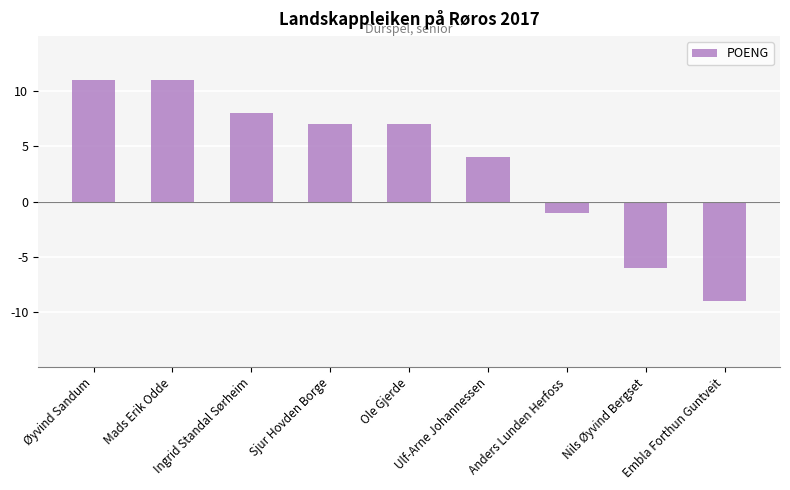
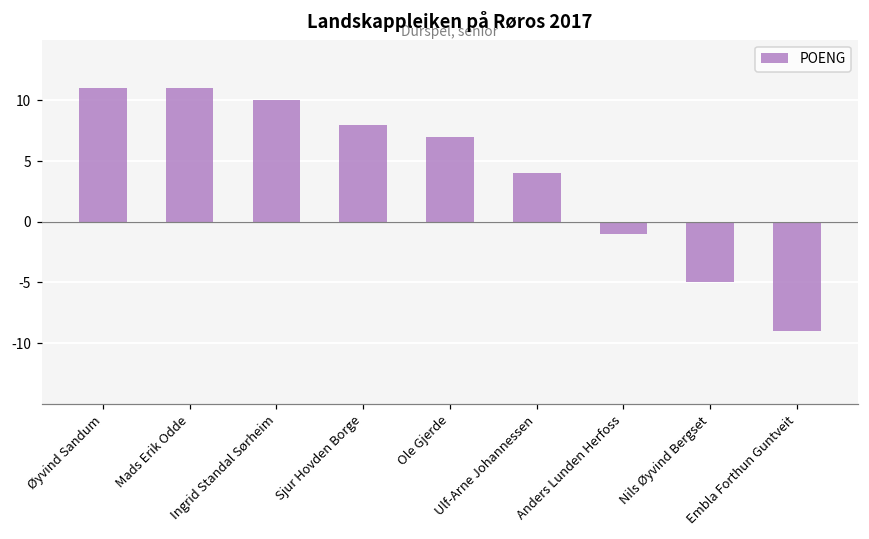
  {
    "Øyvind Sandum": 11.0,
    "Mads Erik Odde": 11.0,
-   "Ingrid Standal Sørheim": 8.0,
-   "Sjur Hovden Borge": 7.0,
+   "Ingrid Standal Sørheim": 10.0,
+   "Sjur Hovden Borge": 8.0,
    "Ole Gjerde": 7.0,
    "Ulf-Arne Johannessen": 4.0,
    "Anders Lunden Herfoss": -1.0,
-   "Nils Øyvind Bergset": -6.0,
+   "Nils Øyvind Bergset": -5.0,
    "Embla Forthun Guntveit": -9.0
  }
